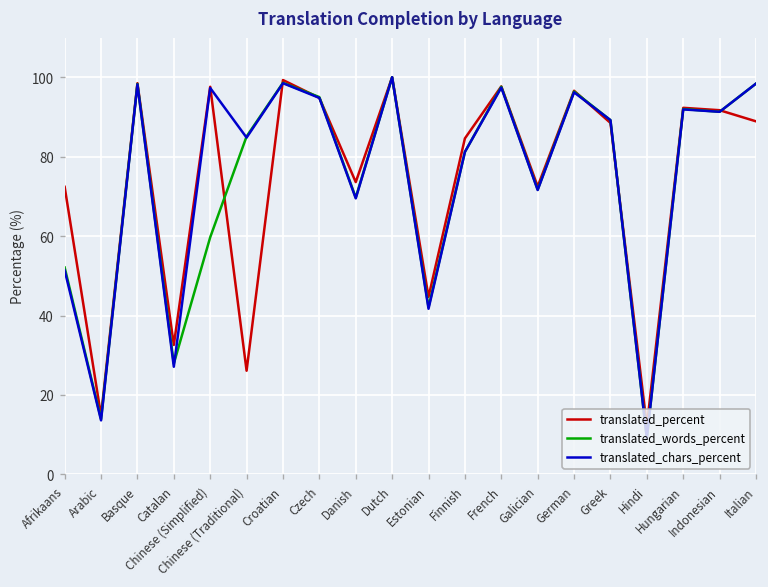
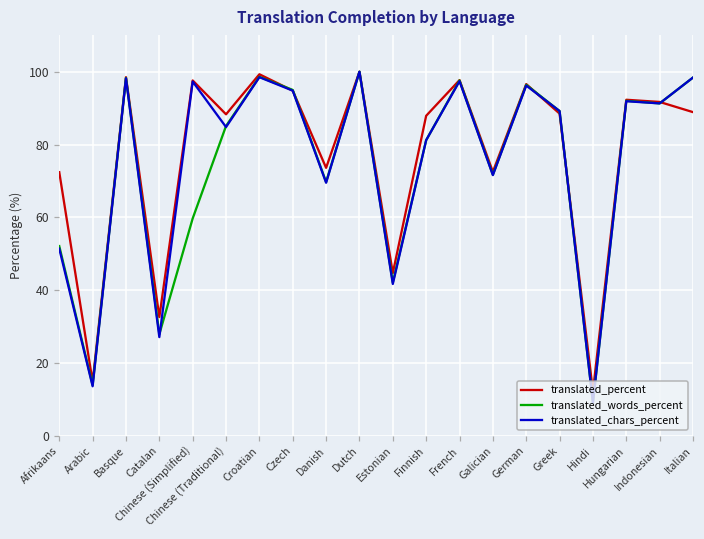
  {
    "translated_percent": {
      "Afrikaans": 72,
      "Arabic": 15,
      "Catalan": 33,
-     "Chinese (Traditional)": 26,
+     "Chinese (Traditional)": 88,
      "Danish": 74,
      "Estonian": 45,
-     "Finnish": 85,
+     "Finnish": 88,
      "Galician": 73,
      "Italian": 89
    },
    "translated_words_percent": {
      "Catalan": 28,
      "Chinese (Simplified)": 60
    },
    "translated_chars_percent": {
      "Catalan": 27
    }
  }
